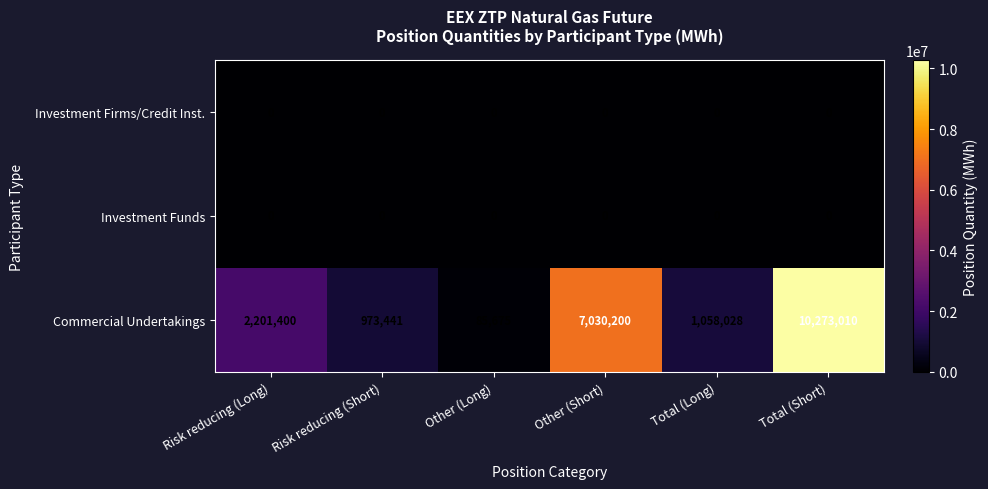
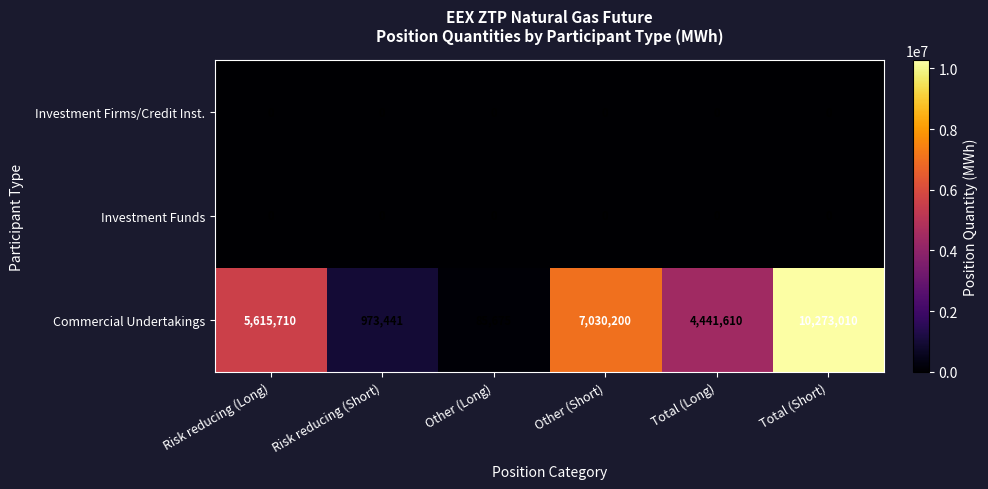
  {
    "Commercial Undertakings": {
-     "Risk reducing (Long)": "2,201,400",
+     "Risk reducing (Long)": "5,615,710",
      "Risk reducing (Short)": "973,441",
      "Other (Short)": "7,030,200",
-     "Total (Long)": "1,058,028",
+     "Total (Long)": "4,441,610",
      "Total (Short)": "10,273,010"
    }
  }
